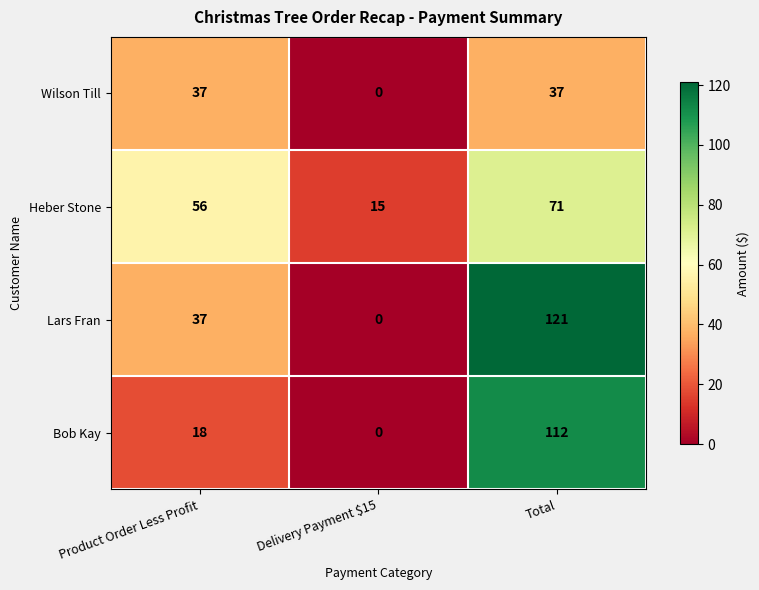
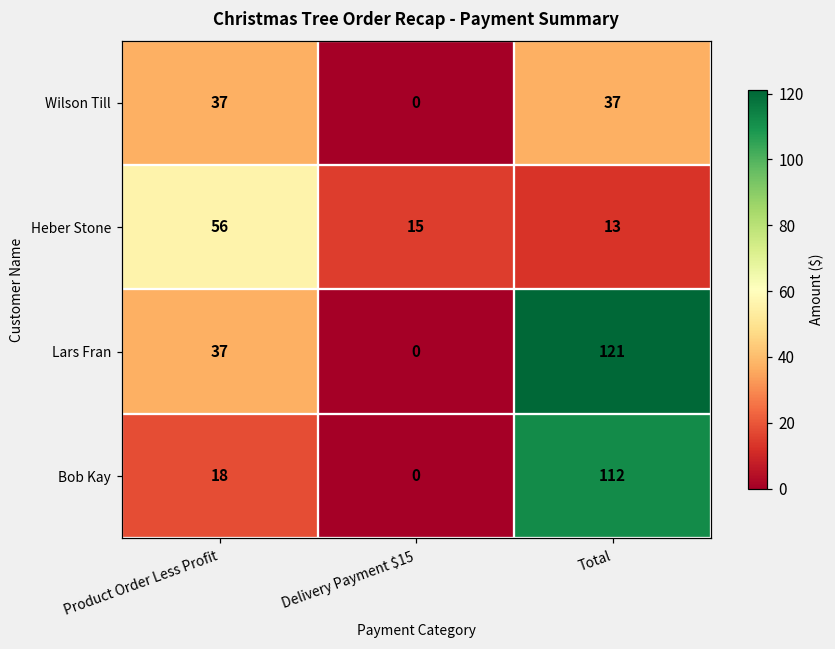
  {
    "Wilson Till": {
      "Product Order Less Profit": 37,
      "Delivery Payment $15": 0,
      "Total": 37
    },
    "Heber Stone": {
      "Product Order Less Profit": 56,
      "Delivery Payment $15": 15,
-     "Total": 71
+     "Total": 13
    },
    "Lars Fran": {
      "Product Order Less Profit": 37,
      "Delivery Payment $15": 0,
      "Total": 121
    },
    "Bob Kay": {
      "Product Order Less Profit": 18,
      "Delivery Payment $15": 0,
      "Total": 112
    }
  }
